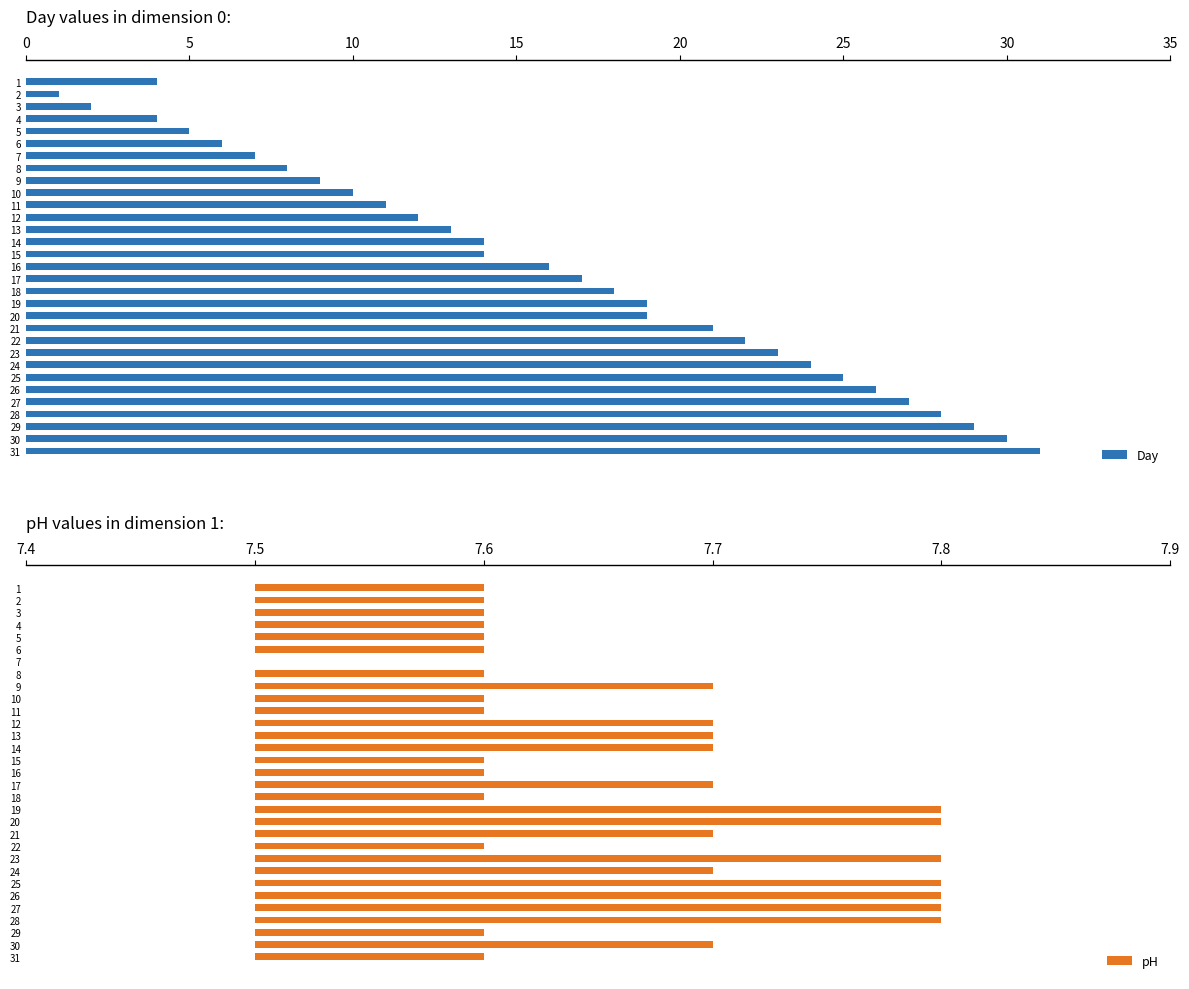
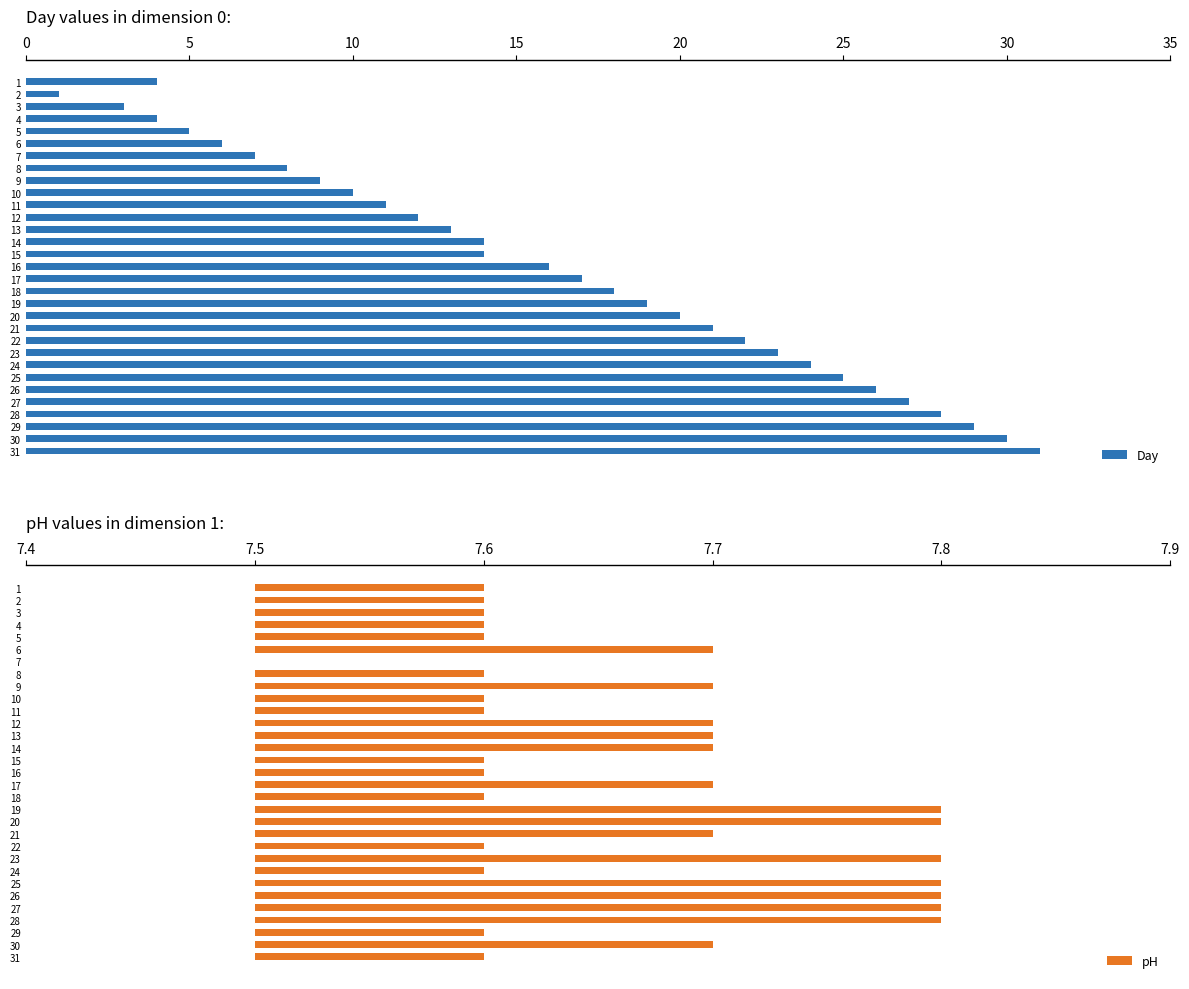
  {
    "Day values in dimension 0:": {
      "1": 4,
      "2": 1,
-     "3": 2,
+     "3": 3,
      "4": 4,
      "5": 5,
      "6": 6,
      "7": 7,
      "8": 8,
      "9": 9,
      "10": 10,
      "11": 11,
      "12": 12,
      "13": 13,
      "14": 14,
      "15": 14,
      "16": 16,
      "17": 17,
      "18": 18,
      "19": 19,
-     "20": 19,
+     "20": 20,
      "21": 21,
      "22": 22,
      "23": 23,
      "24": 24,
      "25": 25,
      "26": 26,
      "27": 27,
      "28": 28,
      "29": 29,
      "30": 30,
      "31": 31
    },
    "pH values in dimension 1:": {
      "1": 7.6,
      "2": 7.6,
      "3": 7.6,
      "4": 7.6,
      "5": 7.6,
-     "6": 7.6,
+     "6": 7.7,
      "8": 7.6,
      "9": 7.7,
      "10": 7.6,
      "11": 7.6,
      "12": 7.7,
      "13": 7.7,
      "14": 7.7,
      "15": 7.6,
      "16": 7.6,
      "17": 7.7,
      "18": 7.6,
      "19": 7.8,
      "20": 7.8,
      "21": 7.7,
      "22": 7.6,
      "23": 7.8,
-     "24": 7.7,
+     "24": 7.6,
      "25": 7.8,
      "26": 7.8,
      "27": 7.8,
      "28": 7.8,
      "29": 7.6,
      "30": 7.7,
      "31": 7.6
    }
  }
